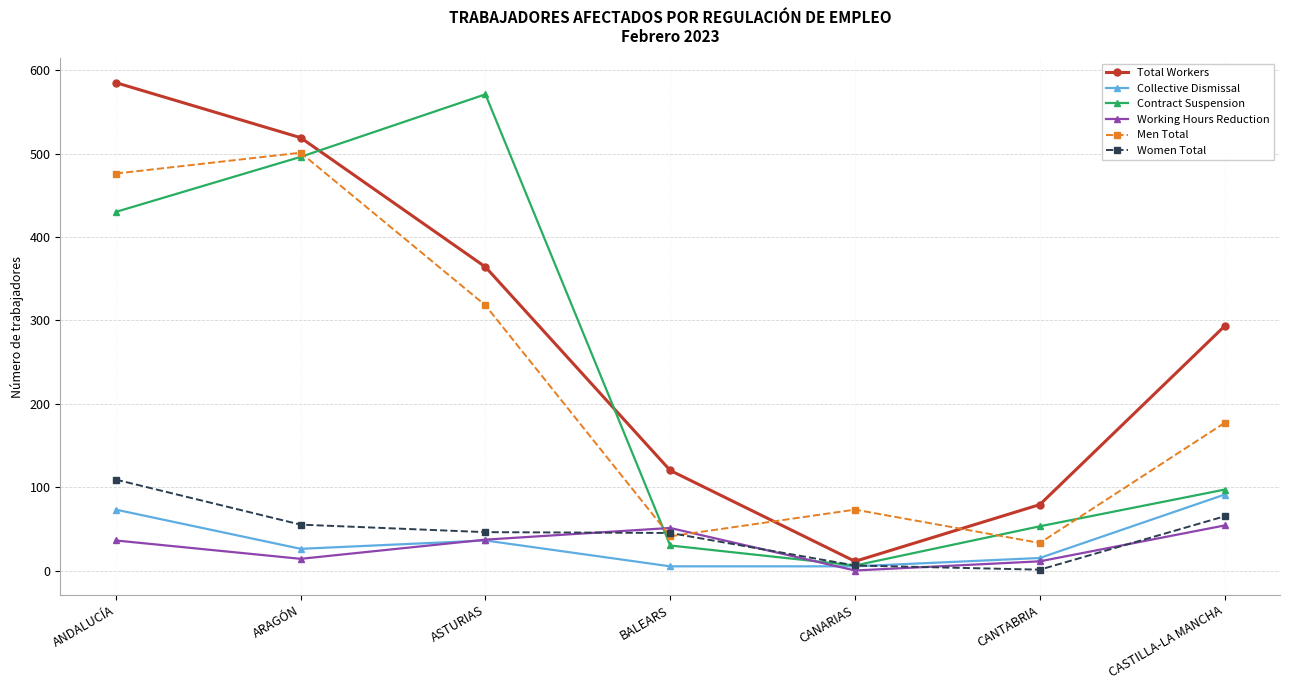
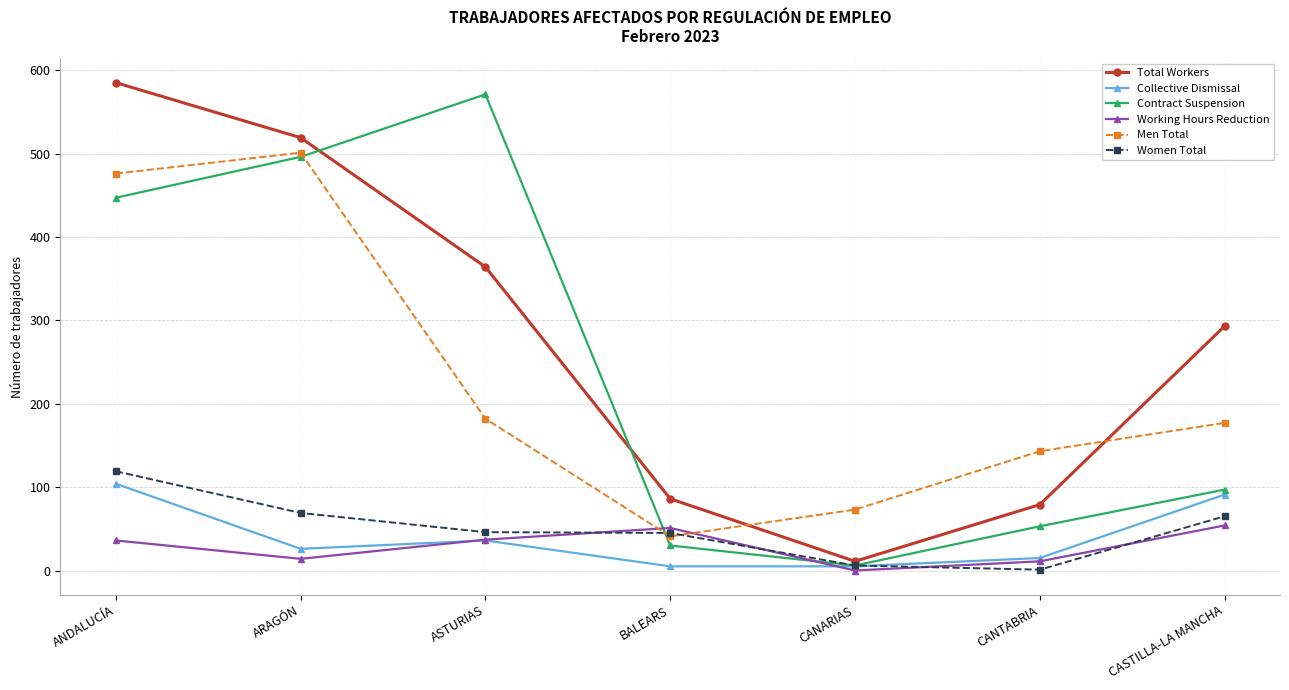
  {
    "Total Workers": {
      "ANDALUCÍA": 590,
      "ARAGÓN": 520,
      "ASTURIAS": 360,
-     "BALEARS": 120,
+     "BALEARS": 90,
      "CANARIAS": 10,
      "CANTABRIA": 80,
      "CASTILLA-LA MANCHA": 290
    },
    "Collective Dismissal": {
-     "ANDALUCÍA": 70,
+     "ANDALUCÍA": 100,
      "ARAGÓN": 30,
      "BALEARS": 10,
      "CANTABRIA": 20,
      "CASTILLA-LA MANCHA": 90
    },
    "Contract Suspension": {
-     "ANDALUCÍA": 430,
+     "ANDALUCÍA": 450,
      "ARAGÓN": 500,
      "ASTURIAS": 570,
      "BALEARS": 30,
      "CANTABRIA": 50,
      "CASTILLA-LA MANCHA": 100
    },
    "Working Hours Reduction": {
      "ANDALUCÍA": 40,
      "ARAGÓN": 10,
      "BALEARS": 50,
      "CANARIAS": 0,
      "CANTABRIA": 10,
      "CASTILLA-LA MANCHA": 50
    },
    "Men Total": {
      "ANDALUCÍA": 480,
      "ARAGÓN": 500,
-     "ASTURIAS": 320,
+     "ASTURIAS": 180,
      "BALEARS": 40,
      "CANARIAS": 70,
-     "CANTABRIA": 30,
+     "CANTABRIA": 140,
      "CASTILLA-LA MANCHA": 180
    },
    "Women Total": {
-     "ANDALUCÍA": 110,
-     "ARAGÓN": 60,
+     "ANDALUCÍA": 120,
+     "ARAGÓN": 70,
      "ASTURIAS": 50,
      "BALEARS": 50,
      "CANTABRIA": 0,
      "CASTILLA-LA MANCHA": 70
    }
  }
